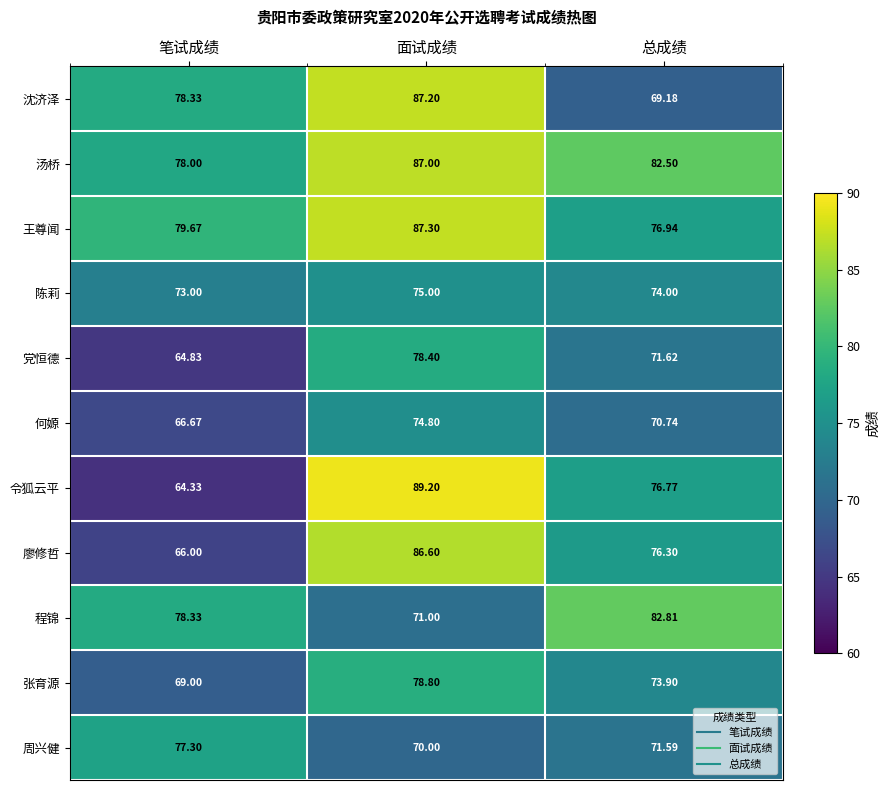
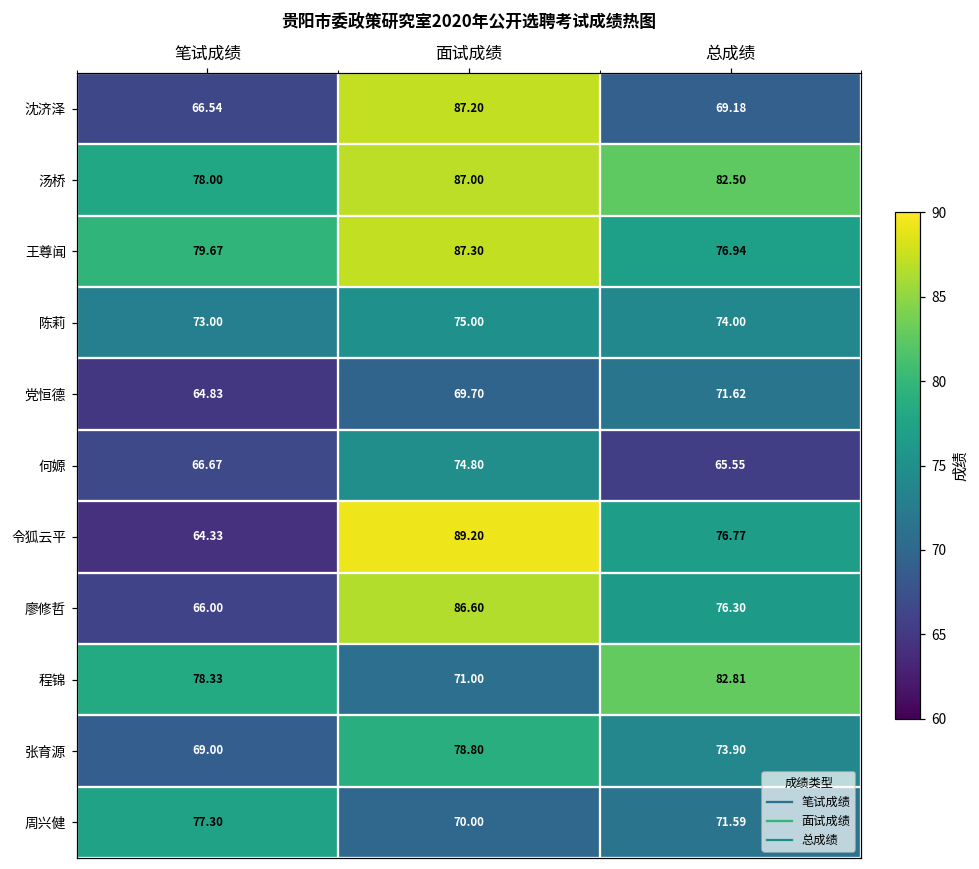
  {
    "沈济泽": {
-     "笔试成绩": 78.33,
+     "笔试成绩": 66.54,
      "面试成绩": 87.20,
      "总成绩": 69.18
    },
    "汤桥": {
      "笔试成绩": 78.00,
      "面试成绩": 87.00,
      "总成绩": 82.50
    },
    "王尊闻": {
      "笔试成绩": 79.67,
      "面试成绩": 87.30,
      "总成绩": 76.94
    },
    "陈莉": {
      "笔试成绩": 73.00,
      "面试成绩": 75.00,
      "总成绩": 74.00
    },
    "党恒德": {
      "笔试成绩": 64.83,
-     "面试成绩": 78.40,
+     "面试成绩": 69.70,
      "总成绩": 71.62
    },
    "何嫄": {
      "笔试成绩": 66.67,
      "面试成绩": 74.80,
-     "总成绩": 70.74
+     "总成绩": 65.55
    },
    "令狐云平": {
      "笔试成绩": 64.33,
      "面试成绩": 89.20,
      "总成绩": 76.77
    },
    "廖修哲": {
      "笔试成绩": 66.00,
      "面试成绩": 86.60,
      "总成绩": 76.30
    },
    "程锦": {
      "笔试成绩": 78.33,
      "面试成绩": 71.00,
      "总成绩": 82.81
    },
    "张育源": {
      "笔试成绩": 69.00,
      "面试成绩": 78.80,
      "总成绩": 73.90
    },
    "周兴健": {
      "笔试成绩": 77.30,
      "面试成绩": 70.00,
      "总成绩": 71.59
    }
  }
